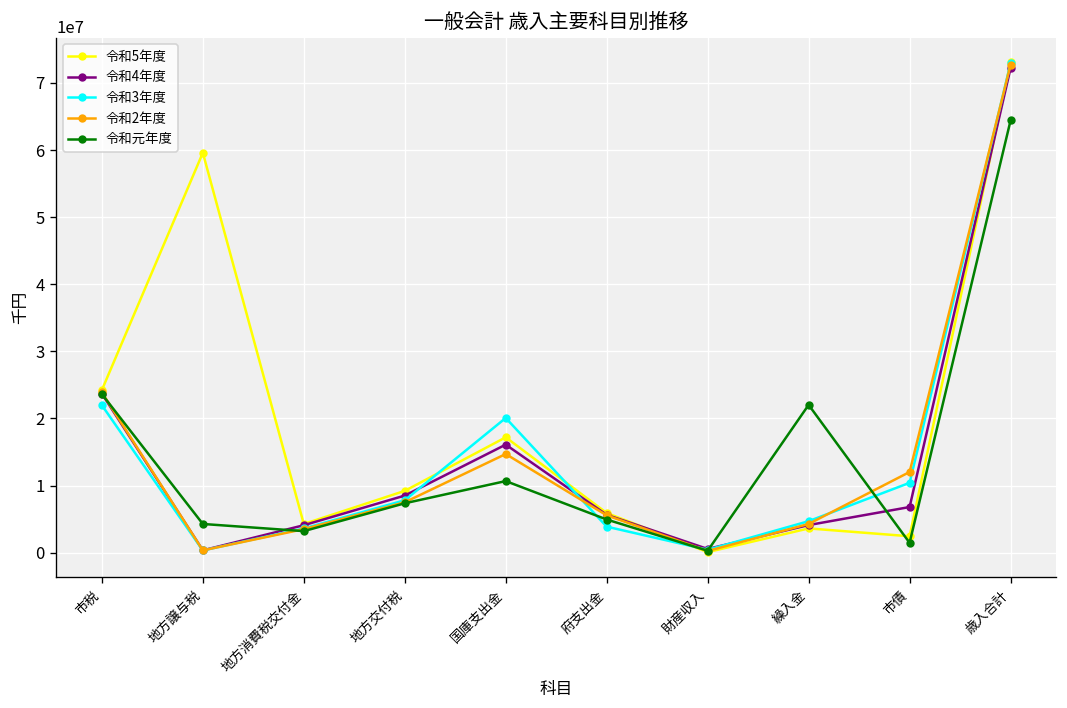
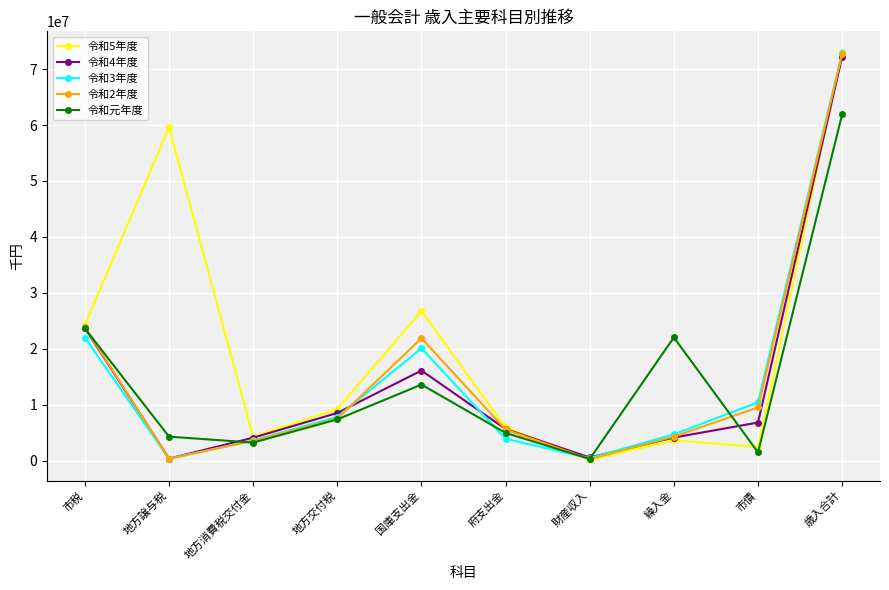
  {
    "令和5年度": {
      "地方譲与税": 60000000,
      "地方交付税": 9000000,
-     "国庫支出金": 17000000,
+     "国庫支出金": 27000000,
      "繰入金": 4000000,
      "市債": 2000000
    },
    "令和4年度": {
      "地方交付税": 9000000,
      "国庫支出金": 16000000,
      "市債": 7000000,
      "歳入合計": 72000000
    },
    "令和3年度": {
      "市税": 22000000,
      "国庫支出金": 20000000,
      "府支出金": 4000000,
      "市債": 10000000
    },
    "令和2年度": {
-     "国庫支出金": 15000000,
-     "市債": 12000000
+     "国庫支出金": 22000000,
+     "市債": 10000000
    },
    "令和元年度": {
      "地方譲与税": 4000000,
-     "国庫支出金": 11000000,
+     "国庫支出金": 14000000,
      "府支出金": 5000000,
      "繰入金": 22000000,
      "市債": 1000000,
-     "歳入合計": 64000000
+     "歳入合計": 62000000
    }
  }
